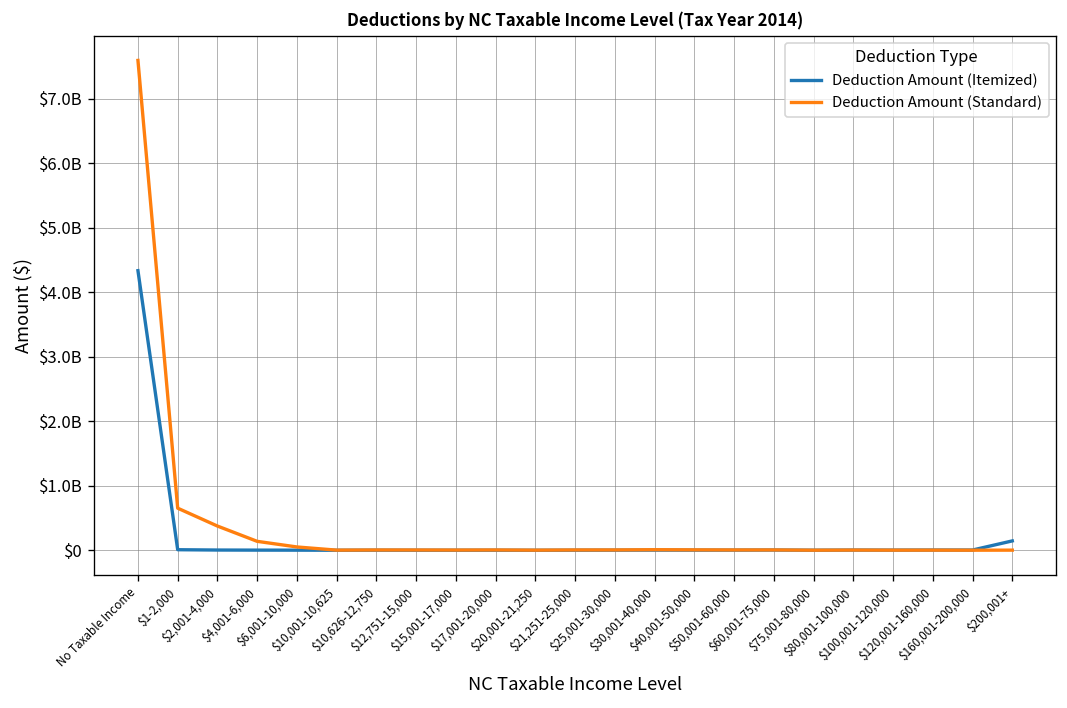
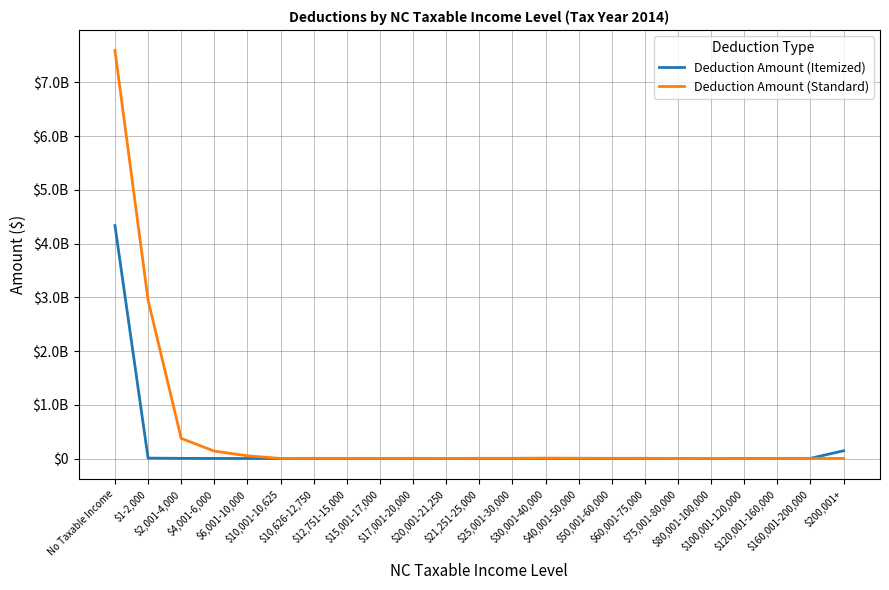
  {
    "Deduction Amount (Itemized)": {
      "No Taxable Income": "$4300000000",
      "$1-2,000": "$0",
      "$2,001-4,000": "$0",
      "$4,001-6,000": "$0",
      "$6,001-10,000": "$0",
      "$200,001+": "$100000000"
    },
    "Deduction Amount (Standard)": {
      "No Taxable Income": "$7600000000",
-     "$1-2,000": "$700000000",
+     "$1-2,000": "$2900000000",
      "$2,001-4,000": "$400000000",
      "$4,001-6,000": "$100000000",
      "$6,001-10,000": "$100000000",
      "$200,001+": "$0"
    }
  }
